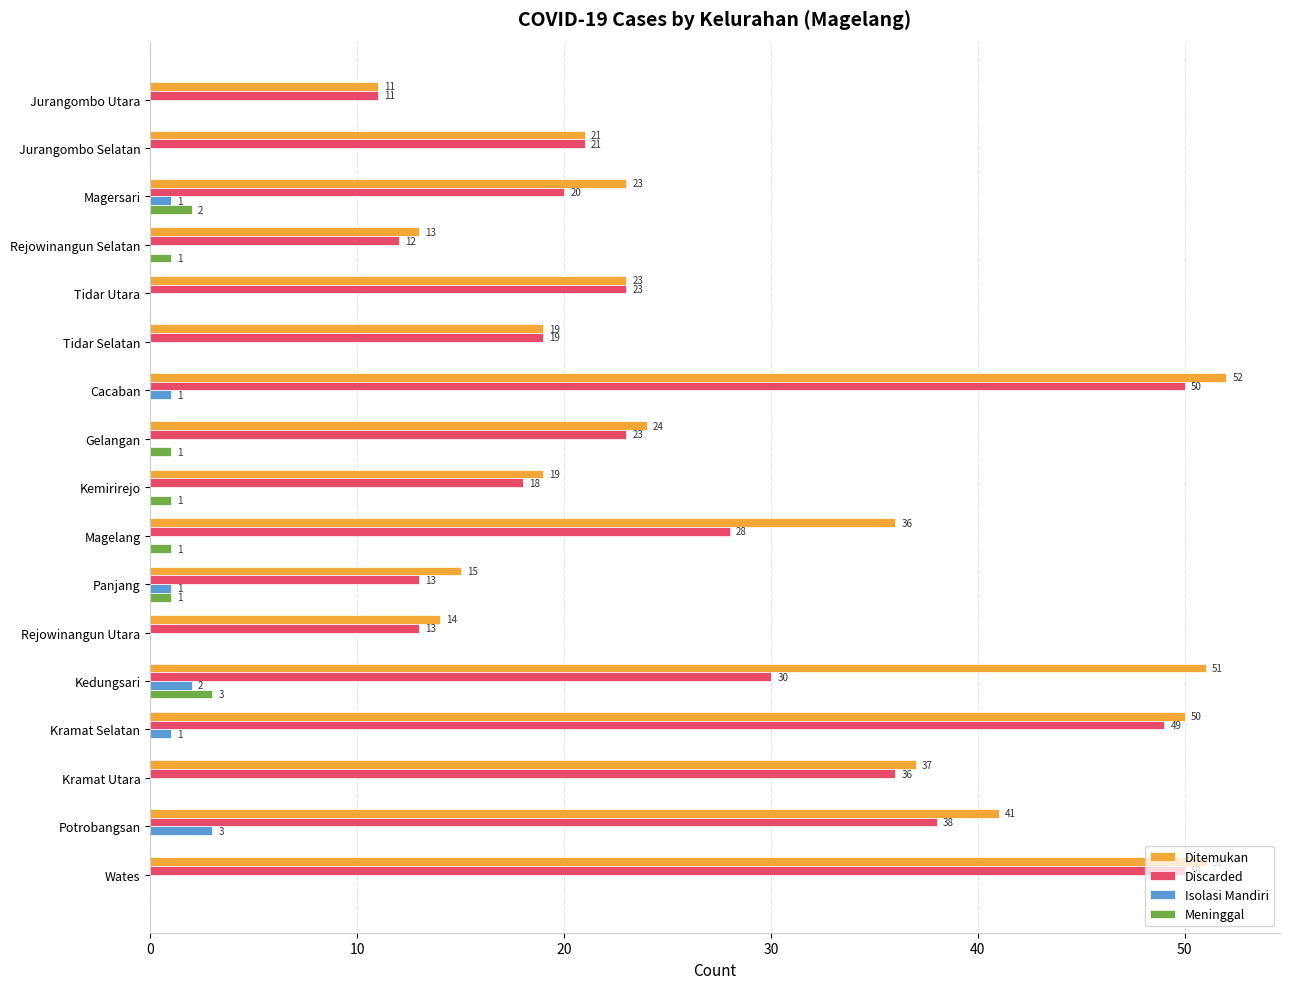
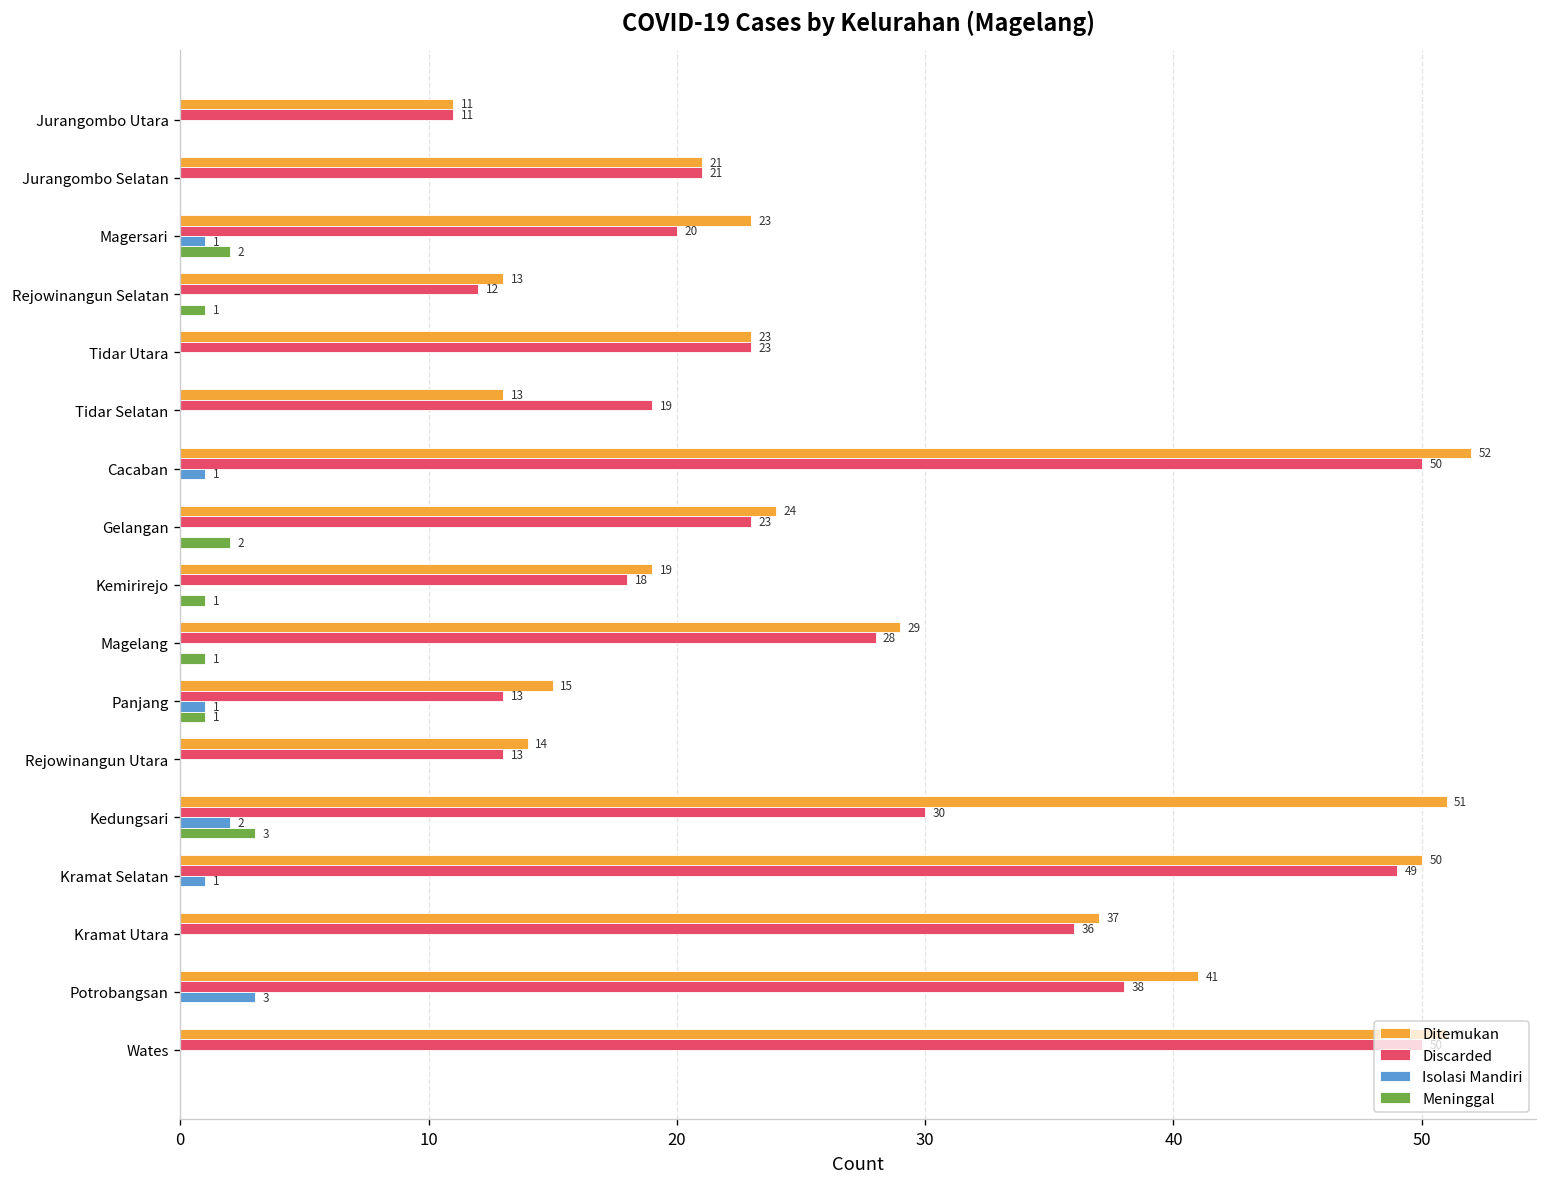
  {
    "Ditemukan": {
      "Jurangombo Utara": 11,
      "Jurangombo Selatan": 21,
      "Magersari": 23,
      "Rejowinangun Selatan": 13,
      "Tidar Utara": 23,
-     "Tidar Selatan": 19,
+     "Tidar Selatan": 13,
      "Cacaban": 52,
      "Gelangan": 24,
      "Kemirirejo": 19,
-     "Magelang": 36,
+     "Magelang": 29,
      "Panjang": 15,
      "Rejowinangun Utara": 14,
      "Kedungsari": 51,
      "Kramat Selatan": 50,
      "Kramat Utara": 37,
      "Potrobangsan": 41
    },
    "Discarded": {
      "Jurangombo Utara": 11,
      "Jurangombo Selatan": 21,
      "Magersari": 20,
      "Rejowinangun Selatan": 12,
      "Tidar Utara": 23,
      "Tidar Selatan": 19,
      "Cacaban": 50,
      "Gelangan": 23,
      "Kemirirejo": 18,
      "Magelang": 28,
      "Panjang": 13,
      "Rejowinangun Utara": 13,
      "Kedungsari": 30,
      "Kramat Selatan": 49,
      "Kramat Utara": 36,
      "Potrobangsan": 38
    },
    "Isolasi Mandiri": {
      "Magersari": 1,
      "Cacaban": 1,
      "Panjang": 1,
      "Kedungsari": 2,
      "Kramat Selatan": 1,
      "Potrobangsan": 3
    },
    "Meninggal": {
      "Magersari": 2,
      "Rejowinangun Selatan": 1,
-     "Gelangan": 1,
+     "Gelangan": 2,
      "Kemirirejo": 1,
      "Magelang": 1,
      "Panjang": 1,
      "Kedungsari": 3
    }
  }
